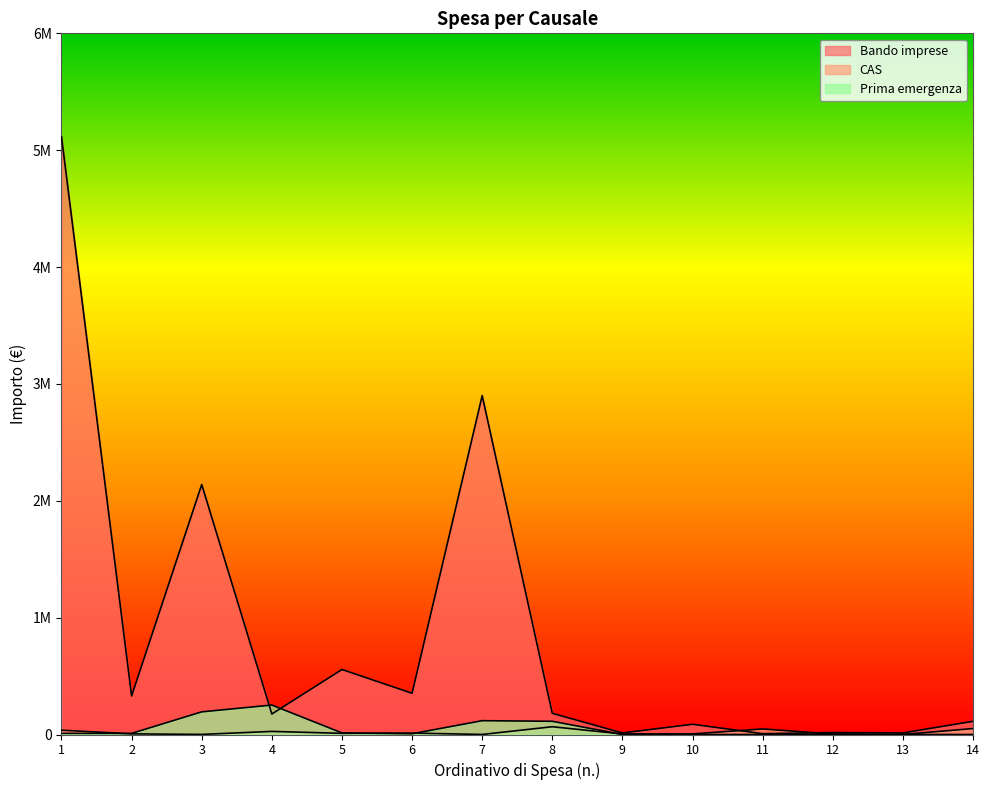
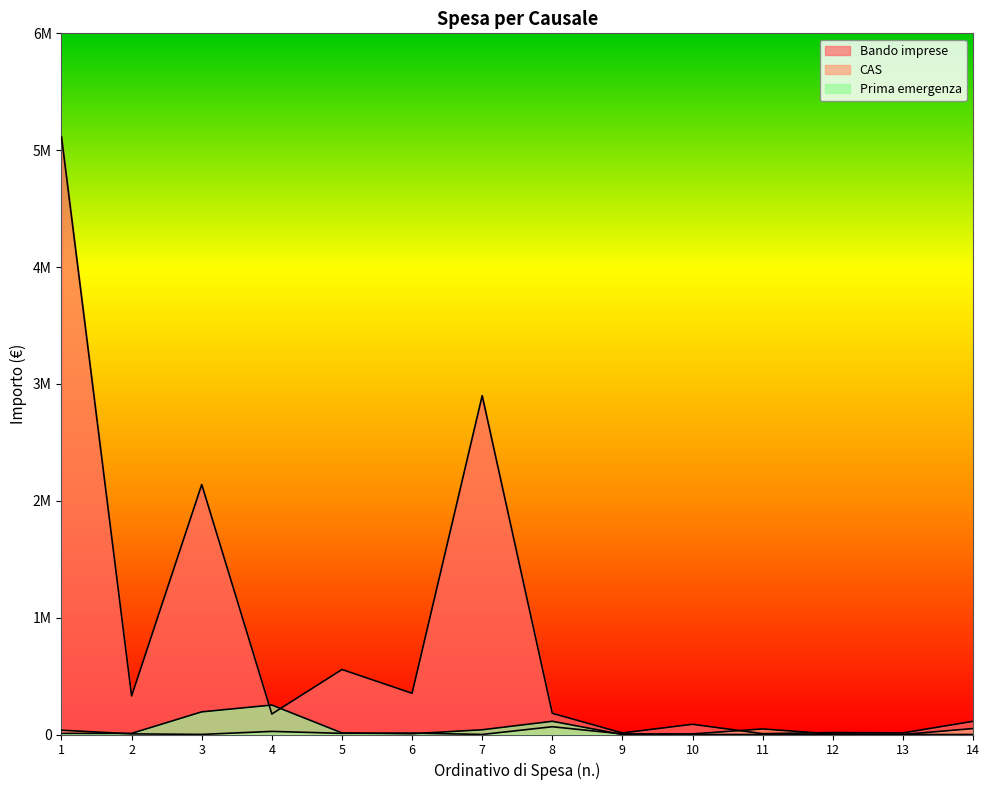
  {
    "Prima emergenza": {
      "1": 10000,
      "3": 190000,
      "4": 250000,
-     "7": 120000,
+     "7": 40000,
      "8": 110000,
      "14": 0
    }
  }
